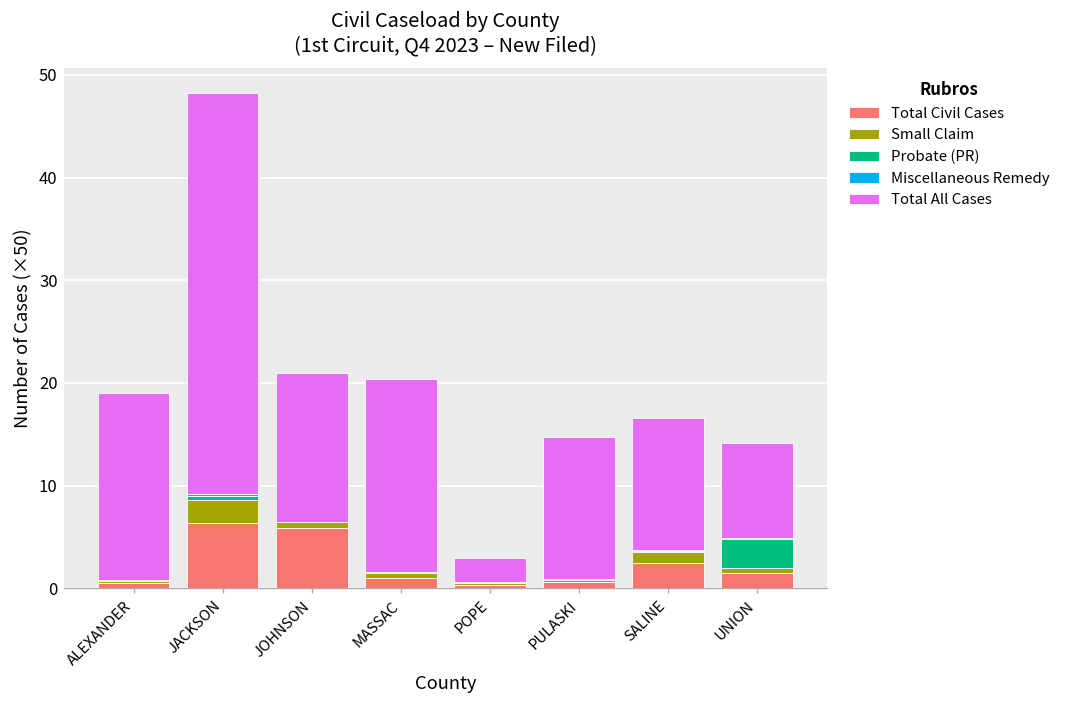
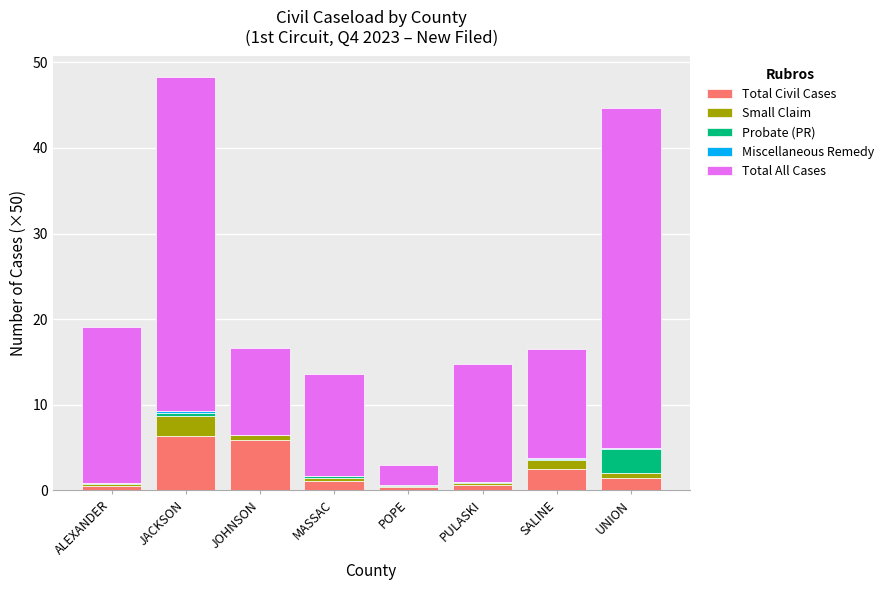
  {
    "Total Civil Cases": {
      "ALEXANDER": 1,
      "JACKSON": 6,
      "JOHNSON": 6,
      "MASSAC": 1,
      "POPE": 0,
      "PULASKI": 1,
      "SALINE": 2,
      "UNION": 1
    },
    "Small Claim": {
      "JACKSON": 2,
      "JOHNSON": 1,
      "MASSAC": 0,
      "SALINE": 1,
      "UNION": 1
    },
    "Probate (PR)": {
      "JACKSON": 0,
      "JOHNSON": 0,
      "UNION": 3
    },
    "Miscellaneous Remedy": {
      "MASSAC": 0
    },
    "Total All Cases": {
      "ALEXANDER": 18,
      "JACKSON": 39,
-     "JOHNSON": 14,
-     "MASSAC": 19,
+     "JOHNSON": 10,
+     "MASSAC": 12,
      "POPE": 2,
      "PULASKI": 14,
      "SALINE": 13,
-     "UNION": 9
+     "UNION": 40
    }
  }
